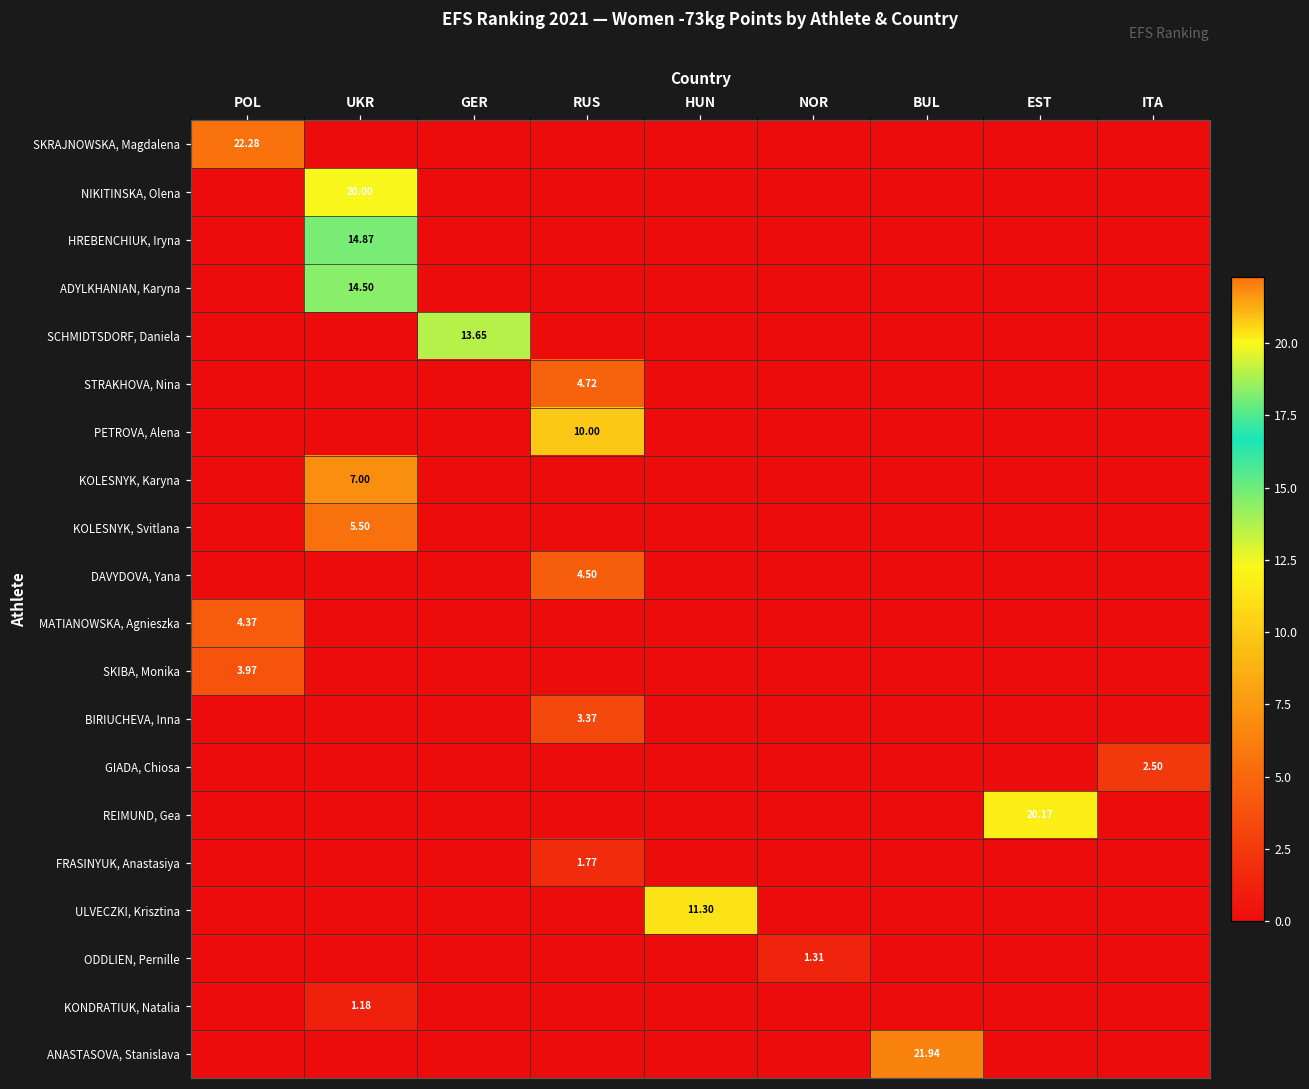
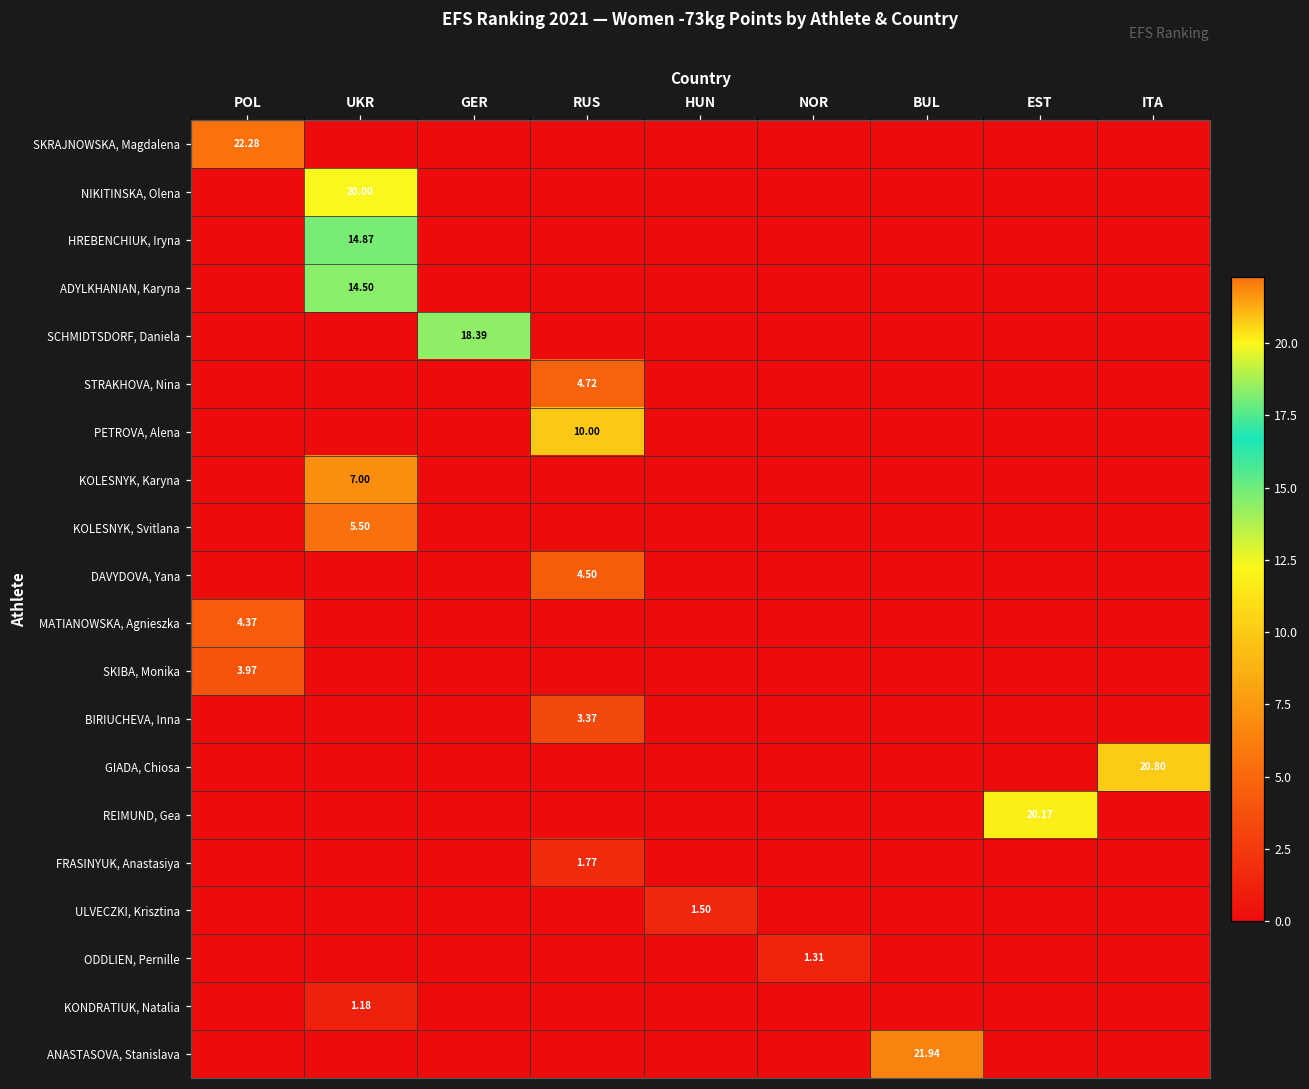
  {
    "SKRAJNOWSKA, Magdalena": {
      "POL": 22.28
    },
    "NIKITINSKA, Olena": {
      "UKR": 20.00
    },
    "HREBENCHIUK, Iryna": {
      "UKR": 14.87
    },
    "ADYLKHANIAN, Karyna": {
      "UKR": 14.50
    },
    "SCHMIDTSDORF, Daniela": {
-     "GER": 13.65
+     "GER": 18.39
    },
    "STRAKHOVA, Nina": {
      "RUS": 4.72
    },
    "PETROVA, Alena": {
      "RUS": 10.00
    },
    "KOLESNYK, Karyna": {
      "UKR": 7.00
    },
    "KOLESNYK, Svitlana": {
      "UKR": 5.50
    },
    "DAVYDOVA, Yana": {
      "RUS": 4.50
    },
    "MATIANOWSKA, Agnieszka": {
      "POL": 4.37
    },
    "SKIBA, Monika": {
      "POL": 3.97
    },
    "BIRIUCHEVA, Inna": {
      "RUS": 3.37
    },
    "GIADA, Chiosa": {
-     "ITA": 2.50
+     "ITA": 20.80
    },
    "REIMUND, Gea": {
      "EST": 20.17
    },
    "FRASINYUK, Anastasiya": {
      "RUS": 1.77
    },
    "ULVECZKI, Krisztina": {
-     "HUN": 11.30
+     "HUN": 1.50
    },
    "ODDLIEN, Pernille": {
      "NOR": 1.31
    },
    "KONDRATIUK, Natalia": {
      "UKR": 1.18
    },
    "ANASTASOVA, Stanislava": {
      "BUL": 21.94
    }
  }
